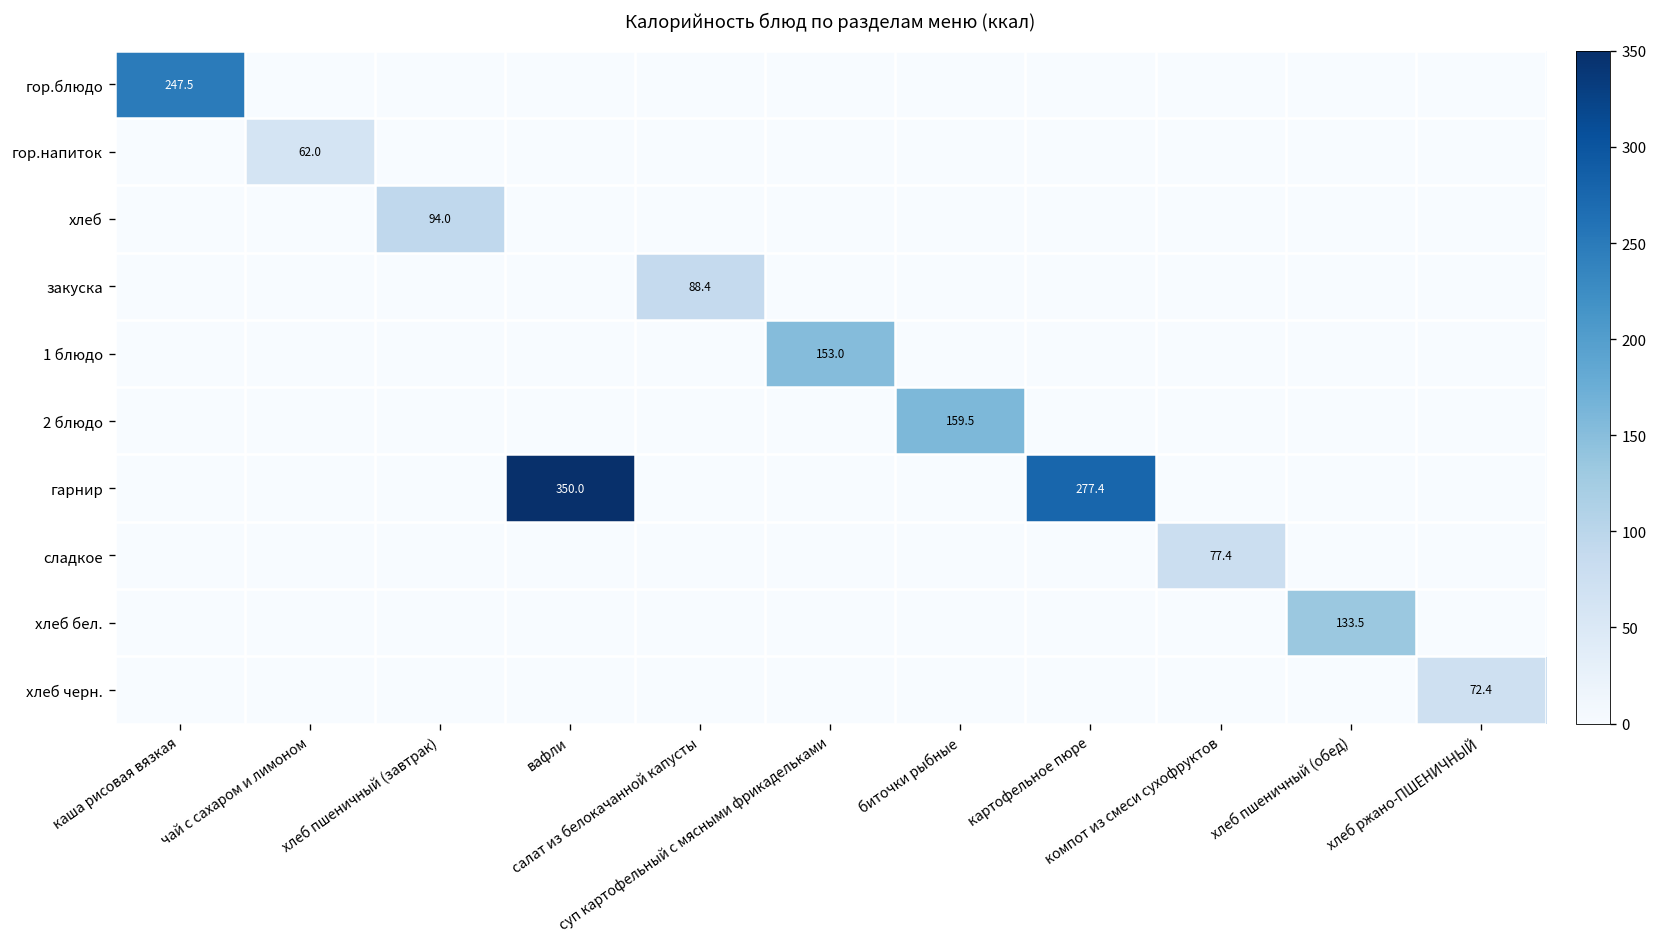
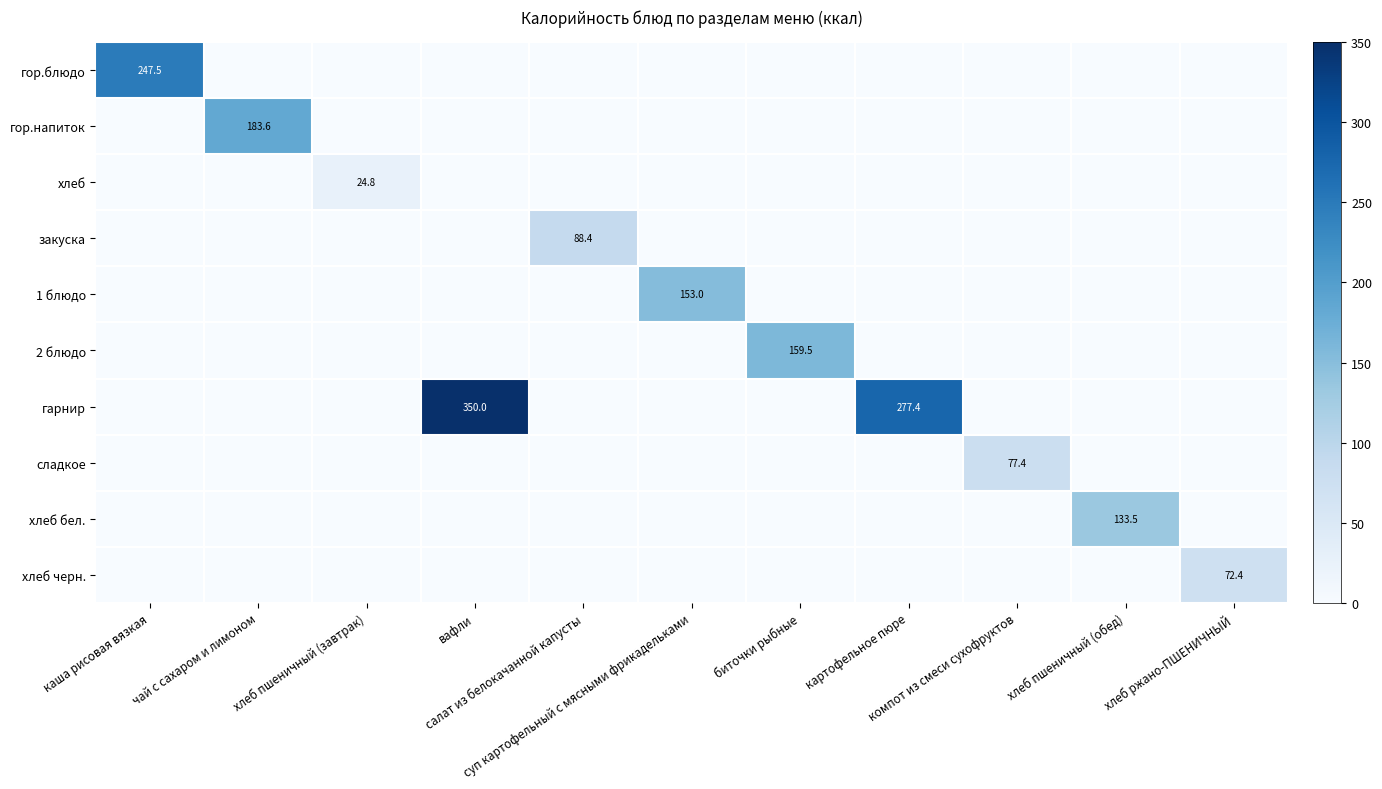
  {
    "гор.блюдо": {
      "каша рисовая вязкая": 247.5
    },
    "гор.напиток": {
-     "чай с сахаром и лимоном": 62.0
+     "чай с сахаром и лимоном": 183.6
    },
    "хлеб": {
-     "хлеб пшеничный (завтрак)": 94.0
+     "хлеб пшеничный (завтрак)": 24.8
    },
    "закуска": {
      "салат из белокачанной капусты": 88.4
    },
    "1 блюдо": {
      "суп картофельный с мясными фрикадельками": 153.0
    },
    "2 блюдо": {
      "биточки рыбные": 159.5
    },
    "гарнир": {
      "вафли": 350.0,
      "картофельное пюре": 277.4
    },
    "сладкое": {
      "компот из смеси сухофруктов": 77.4
    },
    "хлеб бел.": {
      "хлеб пшеничный (обед)": 133.5
    },
    "хлеб черн.": {
      "хлеб ржано-ПШЕНИЧНЫЙ": 72.4
    }
  }
